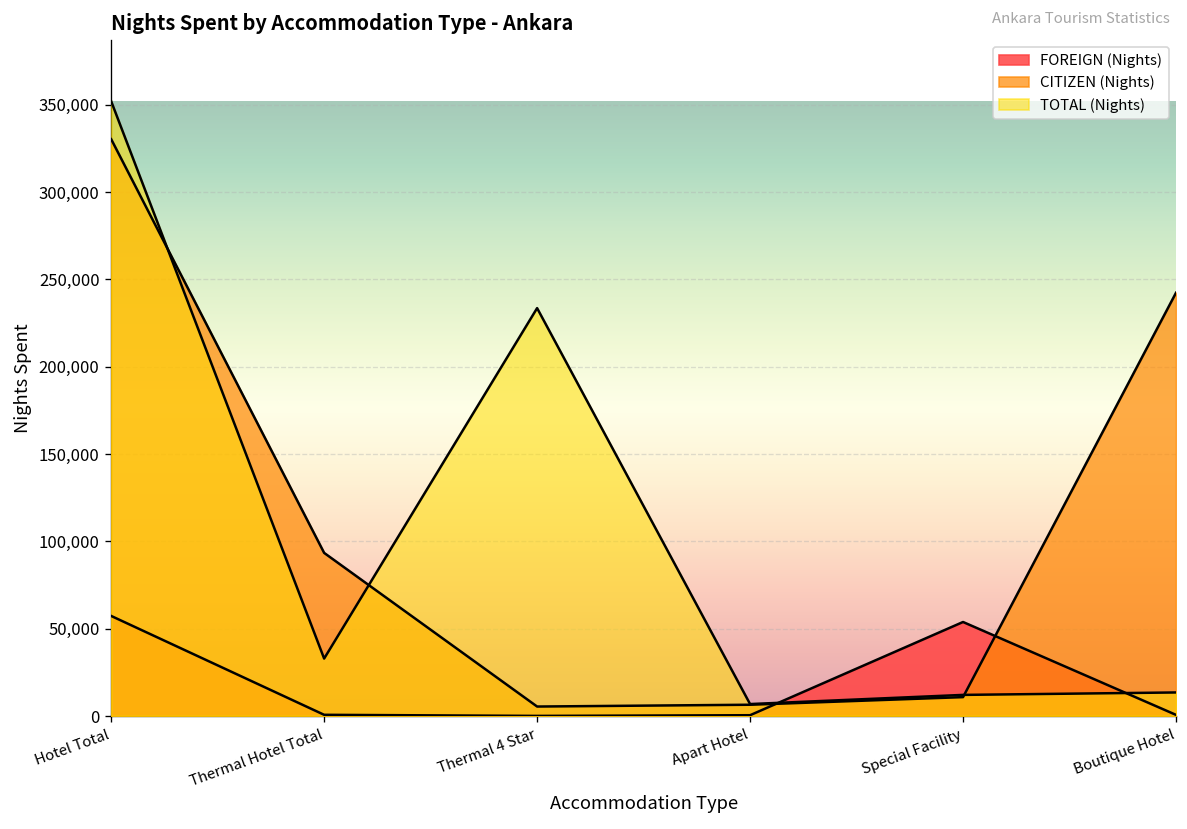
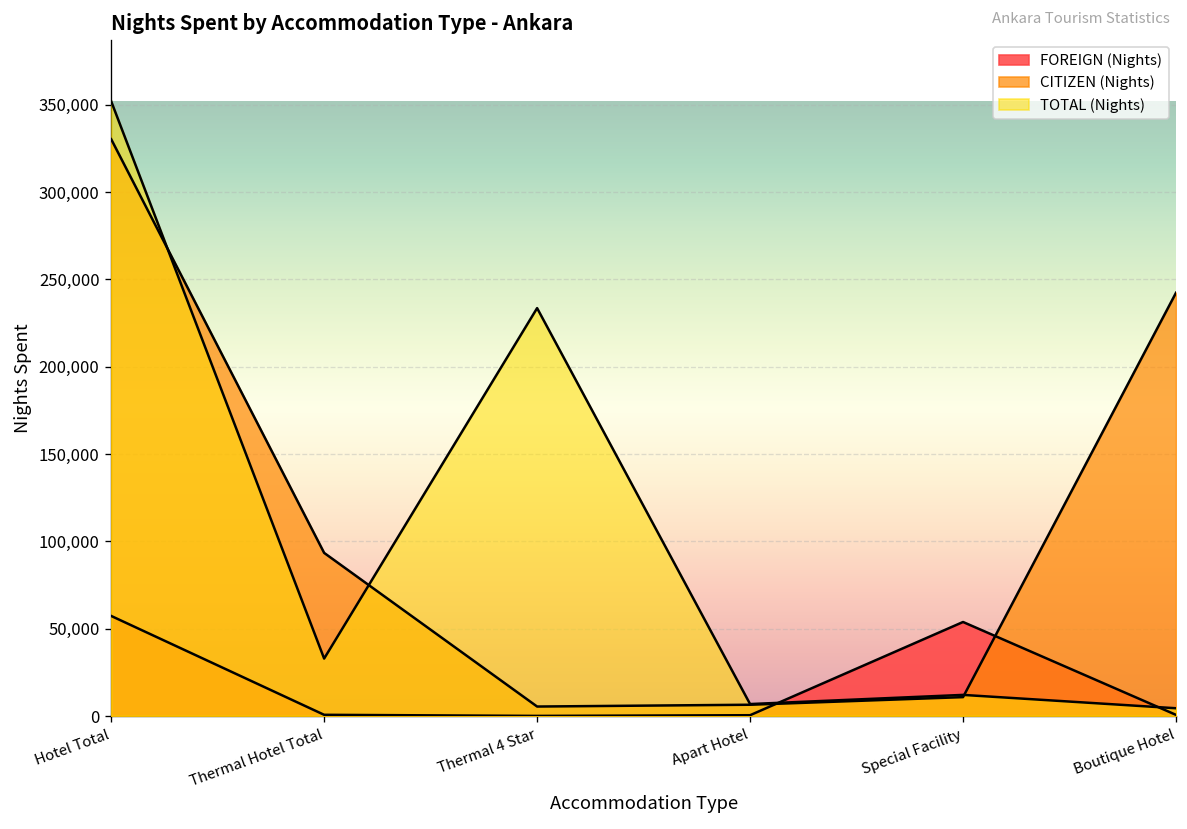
  {
    "FOREIGN (Nights)": {
      "Hotel Total": "57,000",
      "Thermal Hotel Total": "1,000",
      "Thermal 4 Star": "0",
      "Apart Hotel": "0",
      "Special Facility": "54,000",
      "Boutique Hotel": "1,000"
    },
    "CITIZEN (Nights)": {
      "Hotel Total": "330,000",
      "Thermal Hotel Total": "93,000",
      "Thermal 4 Star": "5,000",
      "Boutique Hotel": "242,000"
    },
    "TOTAL (Nights)": {
      "Hotel Total": "352,000",
      "Thermal Hotel Total": "33,000",
      "Thermal 4 Star": "233,000",
-     "Boutique Hotel": "13,000"
+     "Boutique Hotel": "4,000"
    }
  }
